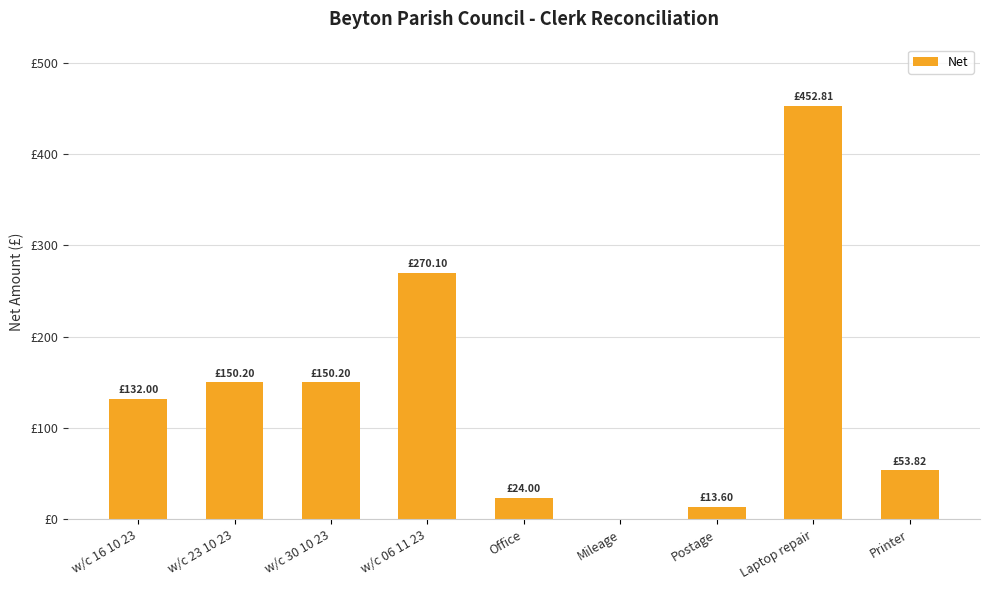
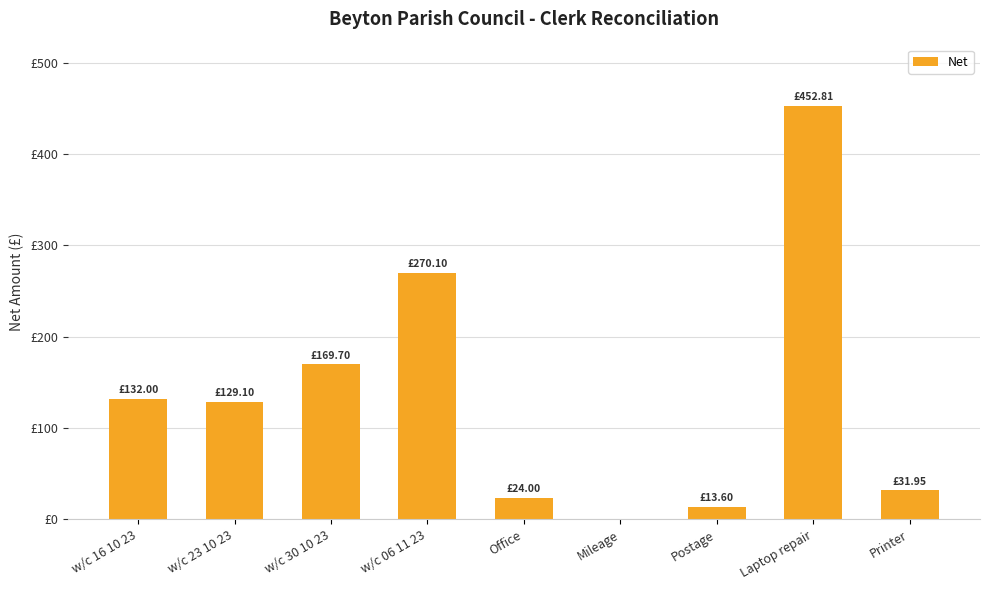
  {
    "w/c 16 10 23": "£132.00",
-   "w/c 23 10 23": "£150.20",
-   "w/c 30 10 23": "£150.20",
+   "w/c 23 10 23": "£129.10",
+   "w/c 30 10 23": "£169.70",
    "w/c 06 11 23": "£270.10",
    "Office": "£24.00",
    "Postage": "£13.60",
    "Laptop repair": "£452.81",
-   "Printer": "£53.82"
+   "Printer": "£31.95"
  }
